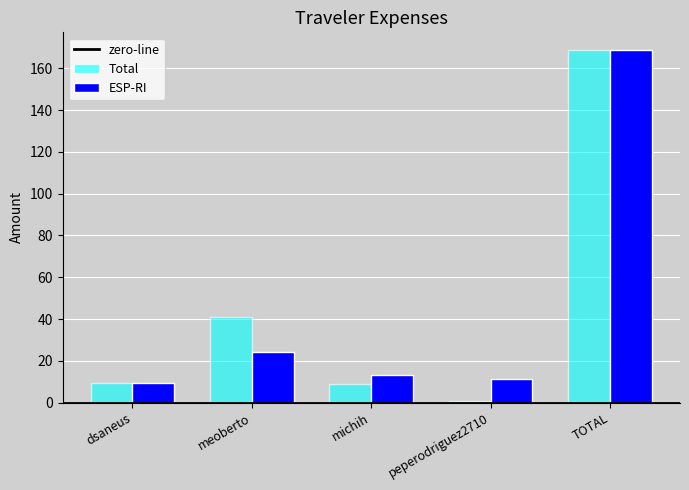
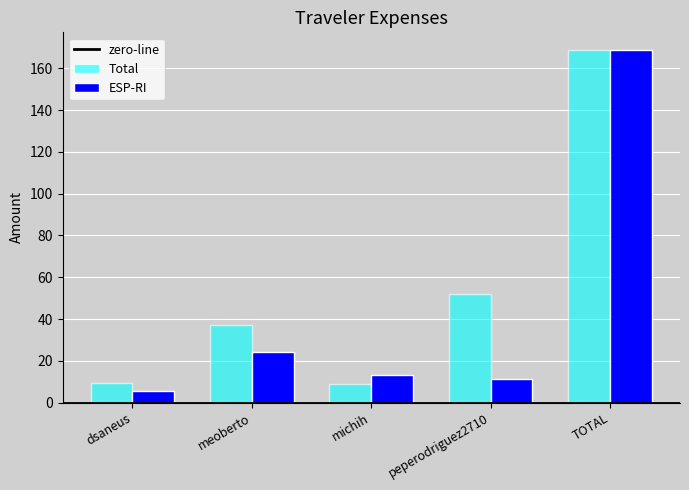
  {
    "Total": {
      "dsaneus": 9,
-     "meoberto": 41,
+     "meoberto": 37,
      "michih": 9,
-     "peperodriguez2710": 1,
+     "peperodriguez2710": 52,
      "TOTAL": 169
    },
    "ESP-RI": {
-     "dsaneus": 9,
+     "dsaneus": 5,
      "meoberto": 24,
      "michih": 13,
      "peperodriguez2710": 11,
      "TOTAL": 169
    }
  }
